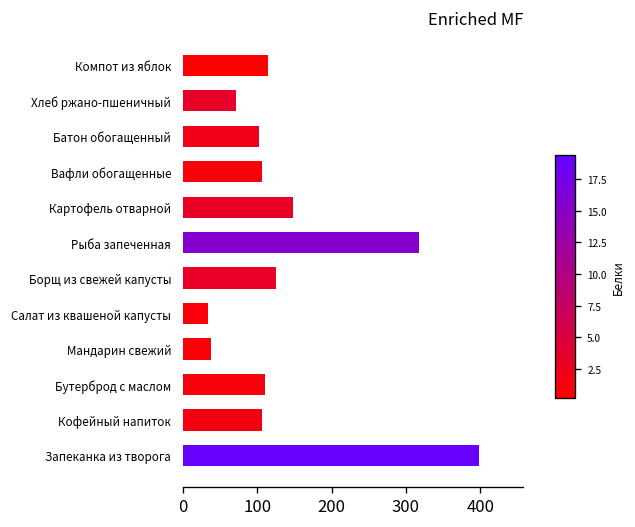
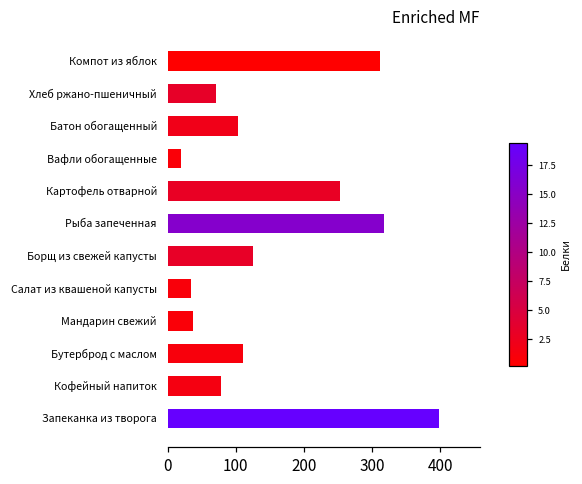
  {
-   "Компот из яблок": 120,
+   "Компот из яблок": 310,
    "Хлеб ржано-пшеничный": 70,
    "Батон обогащенный": 100,
-   "Вафли обогащенные": 110,
-   "Картофель отварной": 150,
+   "Вафли обогащенные": 20,
+   "Картофель отварной": 250,
    "Рыба запеченная": 320,
    "Борщ из свежей капусты": 130,
    "Салат из квашеной капусты": 30,
    "Мандарин свежий": 40,
    "Бутерброд с маслом": 110,
-   "Кофейный напиток": 110,
+   "Кофейный напиток": 80,
    "Запеканка из творога": 400
  }
